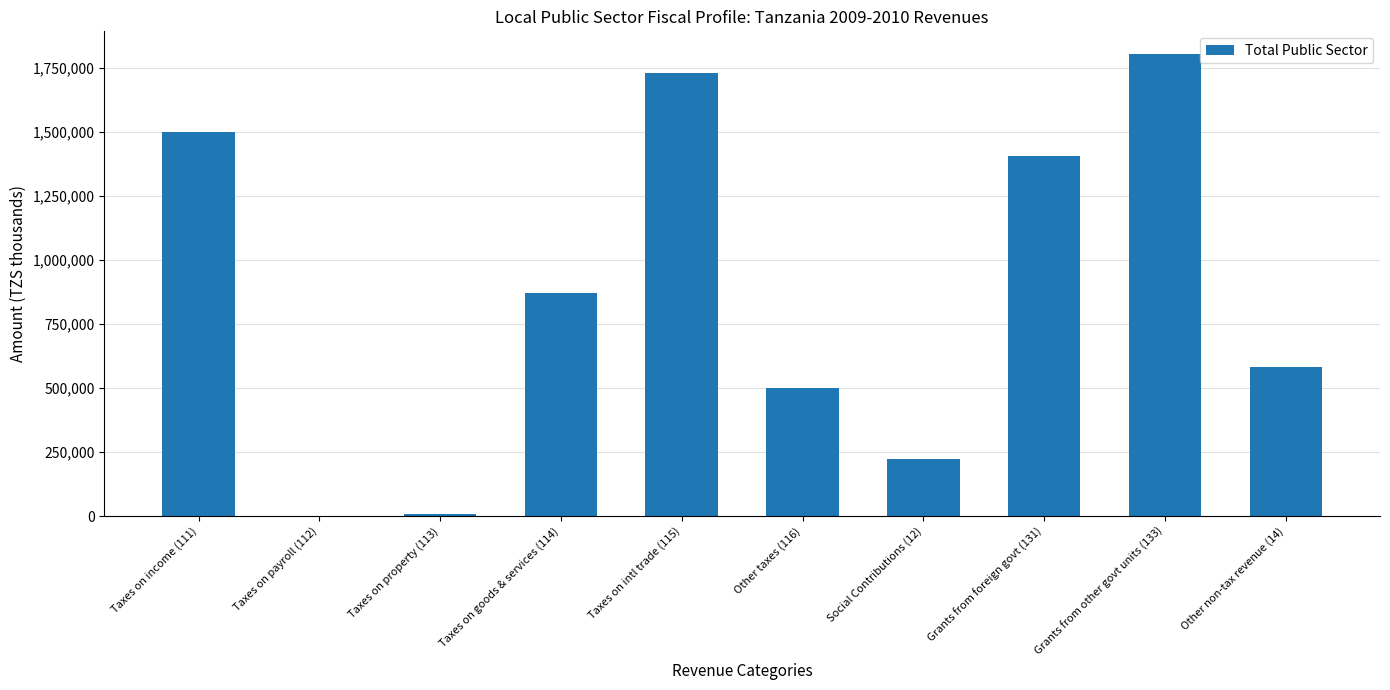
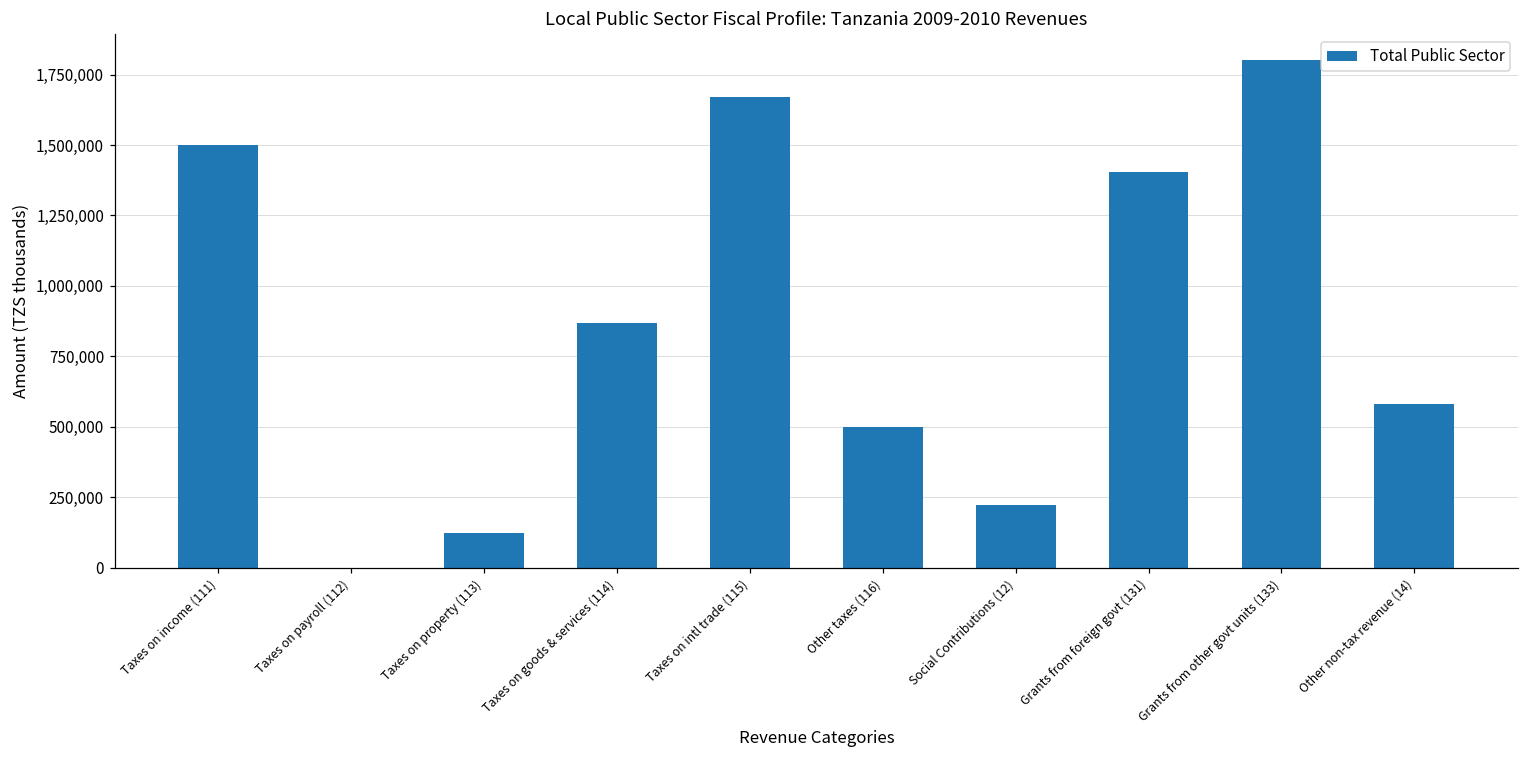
  {
    "Taxes on income (111)": "1,500,000",
    "Taxes on payroll (112)": "0",
-   "Taxes on property (113)": "10,000",
+   "Taxes on property (113)": "120,000",
    "Taxes on goods & services (114)": "870,000",
-   "Taxes on intl trade (115)": "1,730,000",
+   "Taxes on intl trade (115)": "1,670,000",
    "Other taxes (116)": "500,000",
    "Social Contributions (12)": "220,000",
    "Grants from foreign govt (131)": "1,410,000",
    "Grants from other govt units (133)": "1,800,000",
    "Other non-tax revenue (14)": "580,000"
  }
